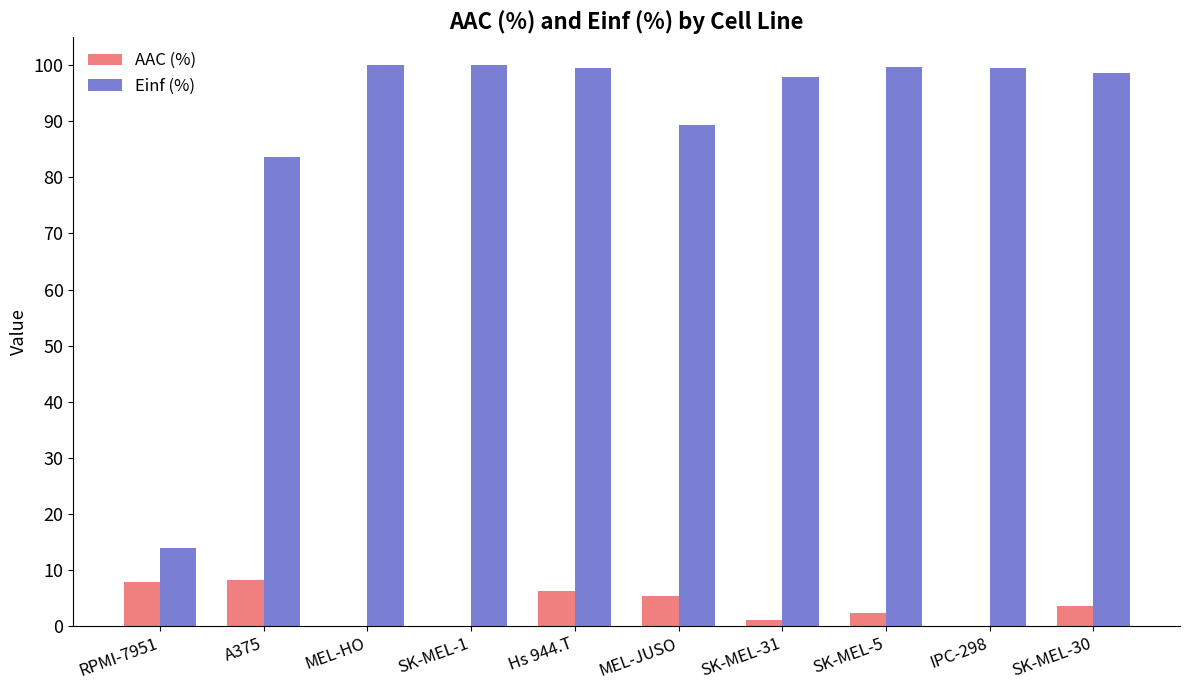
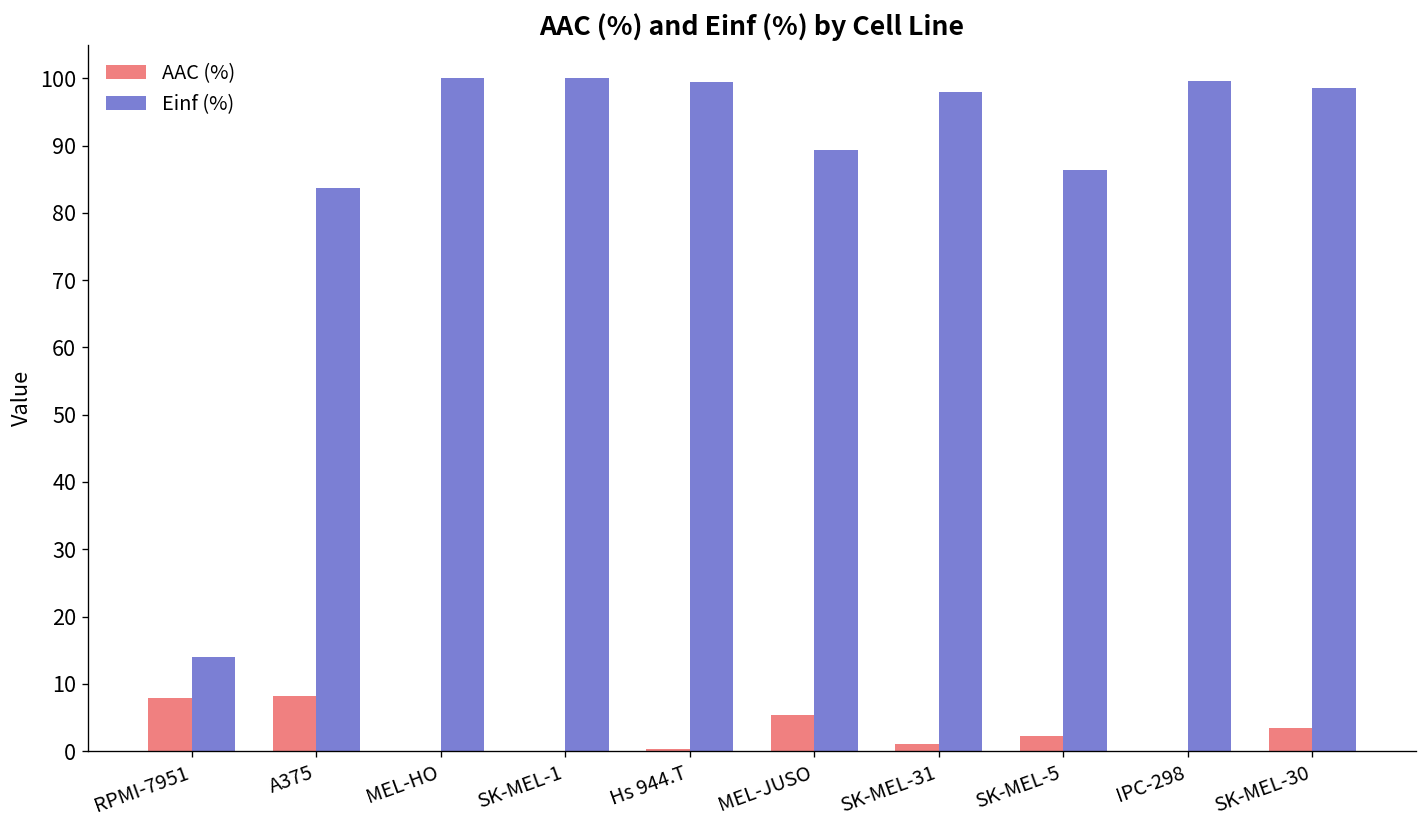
  {
    "AAC (%)": {
      "RPMI-7951": 8,
      "A375": 8,
      "MEL-HO": 0,
      "SK-MEL-1": 0,
-     "Hs 944.T": 6,
+     "Hs 944.T": 0,
      "MEL-JUSO": 5,
      "SK-MEL-31": 1,
      "SK-MEL-5": 2,
      "SK-MEL-30": 3
    },
    "Einf (%)": {
      "RPMI-7951": 14,
      "A375": 84,
      "MEL-HO": 100,
      "SK-MEL-1": 100,
      "Hs 944.T": 99,
      "MEL-JUSO": 89,
      "SK-MEL-31": 98,
-     "SK-MEL-5": 100,
+     "SK-MEL-5": 86,
      "IPC-298": 100,
      "SK-MEL-30": 99
    }
  }
